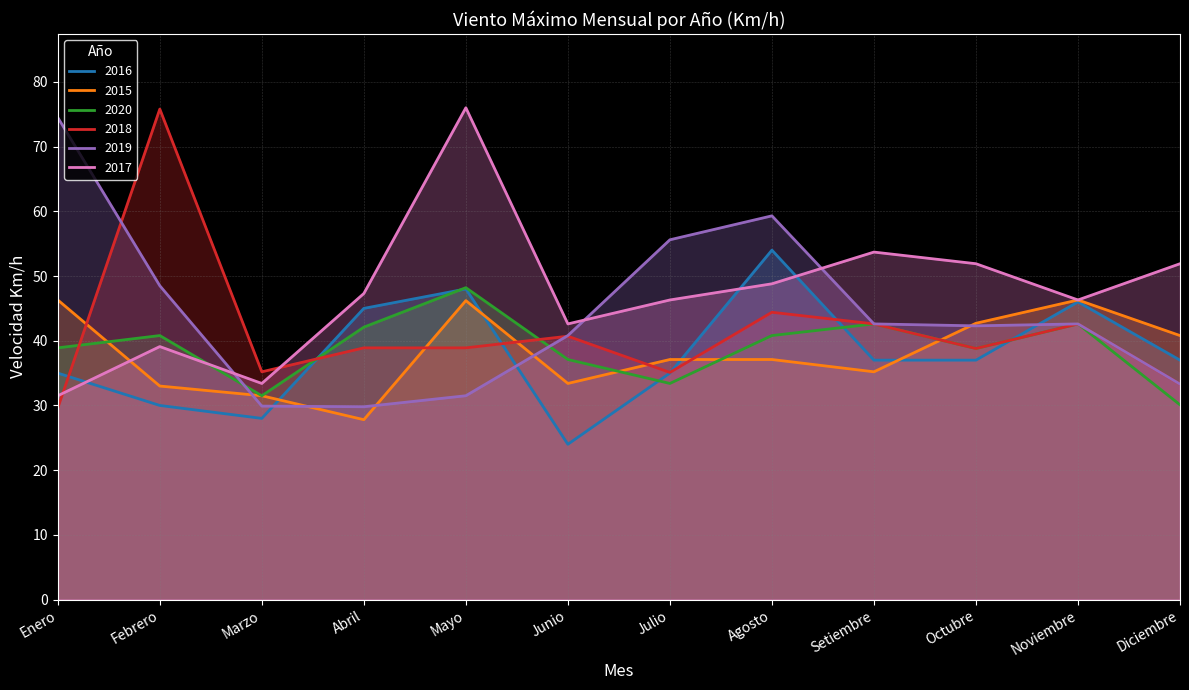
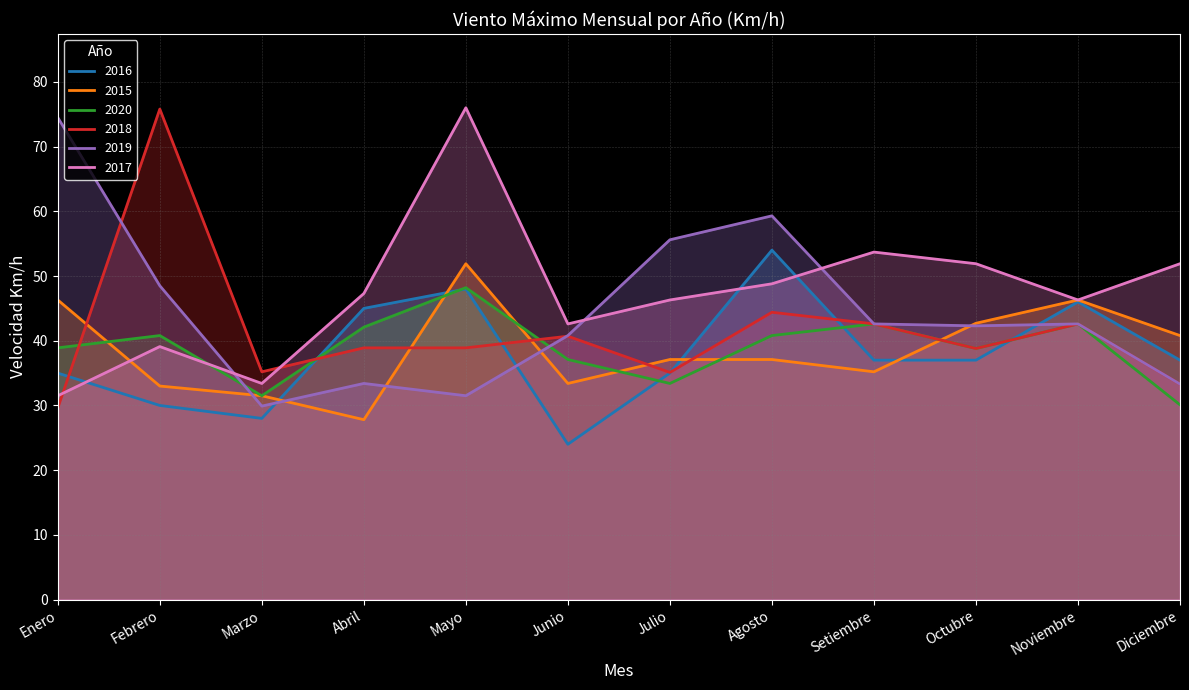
  {
    "2016": {
      "Enero": 35,
      "Febrero": 30,
      "Marzo": 28,
      "Abril": 45,
      "Junio": 24,
      "Agosto": 54,
      "Setiembre": 37,
      "Octubre": 37,
      "Diciembre": 37
    },
    "2015": {
      "Enero": 46,
      "Febrero": 33,
      "Abril": 28,
-     "Mayo": 46,
+     "Mayo": 52,
      "Junio": 33,
      "Julio": 37,
      "Agosto": 37,
      "Setiembre": 35,
      "Octubre": 43,
      "Diciembre": 41
    },
    "2020": {
      "Enero": 39,
      "Febrero": 41,
      "Abril": 42,
      "Junio": 37,
      "Julio": 33,
      "Agosto": 41,
      "Diciembre": 30
    },
    "2018": {
      "Enero": 30,
      "Febrero": 76,
      "Marzo": 35,
      "Abril": 39,
      "Mayo": 39,
      "Agosto": 44
    },
    "2019": {
      "Enero": 75,
      "Febrero": 49,
      "Marzo": 30,
-     "Abril": 30,
+     "Abril": 33,
      "Mayo": 32,
      "Julio": 56,
      "Agosto": 59,
      "Octubre": 42
    },
    "2017": {
      "Enero": 32,
      "Febrero": 39,
      "Marzo": 33,
      "Abril": 47,
      "Mayo": 76,
      "Junio": 43,
      "Julio": 46,
      "Agosto": 49,
      "Setiembre": 54,
      "Octubre": 52,
      "Diciembre": 52
    }
  }
